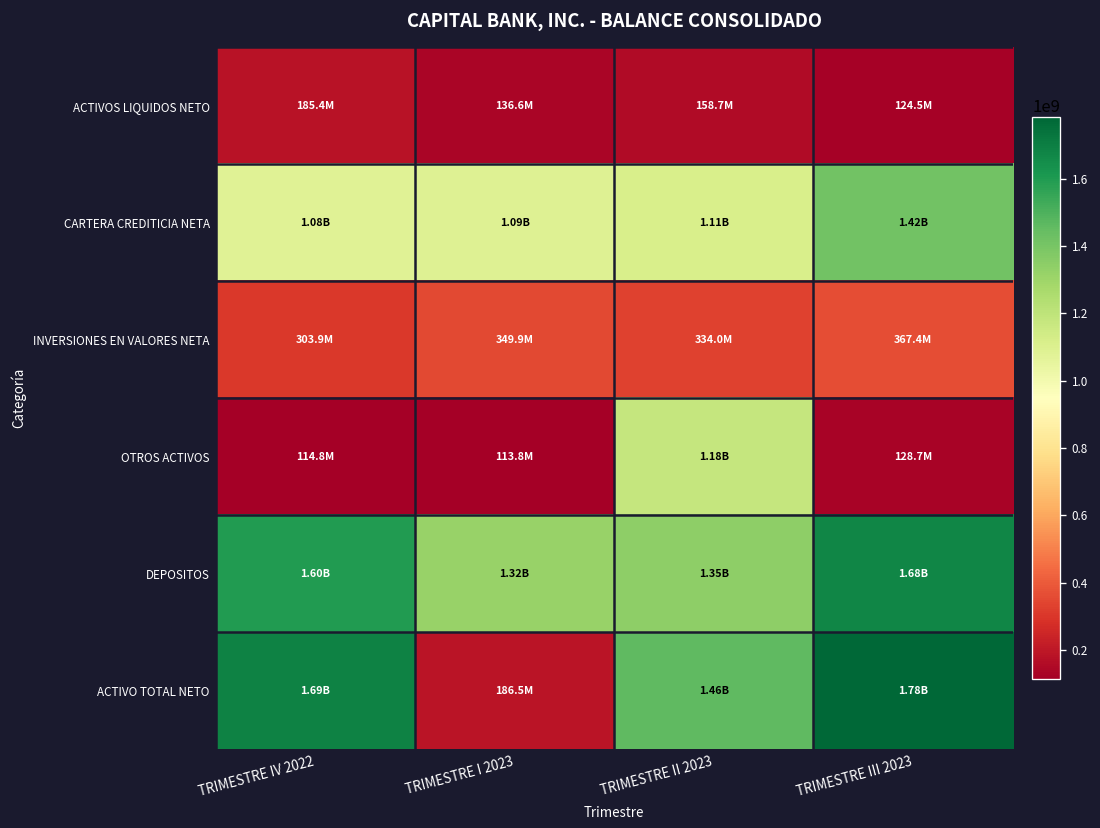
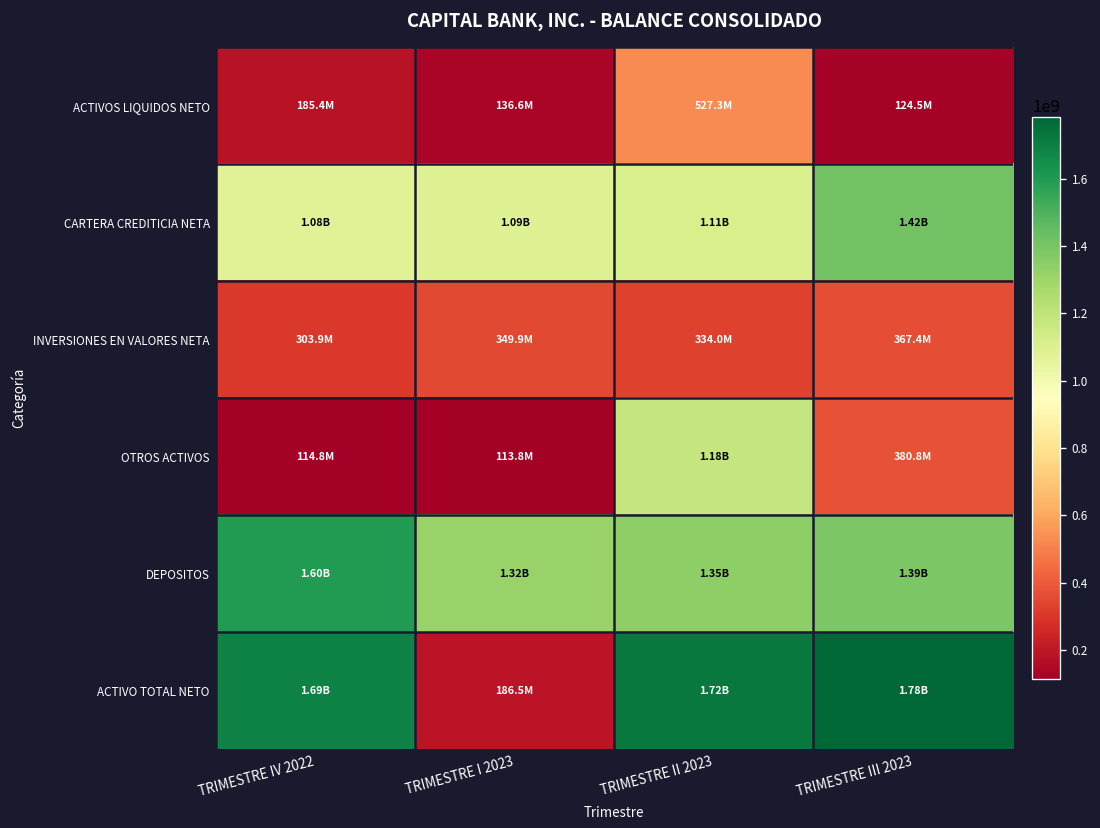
  {
    "ACTIVOS LIQUIDOS NETO": {
      "TRIMESTRE IV 2022": "185.4M",
      "TRIMESTRE I 2023": "136.6M",
-     "TRIMESTRE II 2023": "158.7M",
+     "TRIMESTRE II 2023": "527.3M",
      "TRIMESTRE III 2023": "124.5M"
    },
    "CARTERA CREDITICIA NETA": {
      "TRIMESTRE IV 2022": "1.08B",
      "TRIMESTRE I 2023": "1.09B",
      "TRIMESTRE II 2023": "1.11B",
      "TRIMESTRE III 2023": "1.42B"
    },
    "INVERSIONES EN VALORES NETA": {
      "TRIMESTRE IV 2022": "303.9M",
      "TRIMESTRE I 2023": "349.9M",
      "TRIMESTRE II 2023": "334.0M",
      "TRIMESTRE III 2023": "367.4M"
    },
    "OTROS ACTIVOS": {
      "TRIMESTRE IV 2022": "114.8M",
      "TRIMESTRE I 2023": "113.8M",
      "TRIMESTRE II 2023": "1.18B",
-     "TRIMESTRE III 2023": "128.7M"
+     "TRIMESTRE III 2023": "380.8M"
    },
    "DEPOSITOS": {
      "TRIMESTRE IV 2022": "1.60B",
      "TRIMESTRE I 2023": "1.32B",
      "TRIMESTRE II 2023": "1.35B",
-     "TRIMESTRE III 2023": "1.68B"
+     "TRIMESTRE III 2023": "1.39B"
    },
    "ACTIVO TOTAL NETO": {
      "TRIMESTRE IV 2022": "1.69B",
      "TRIMESTRE I 2023": "186.5M",
-     "TRIMESTRE II 2023": "1.46B",
+     "TRIMESTRE II 2023": "1.72B",
      "TRIMESTRE III 2023": "1.78B"
    }
  }
